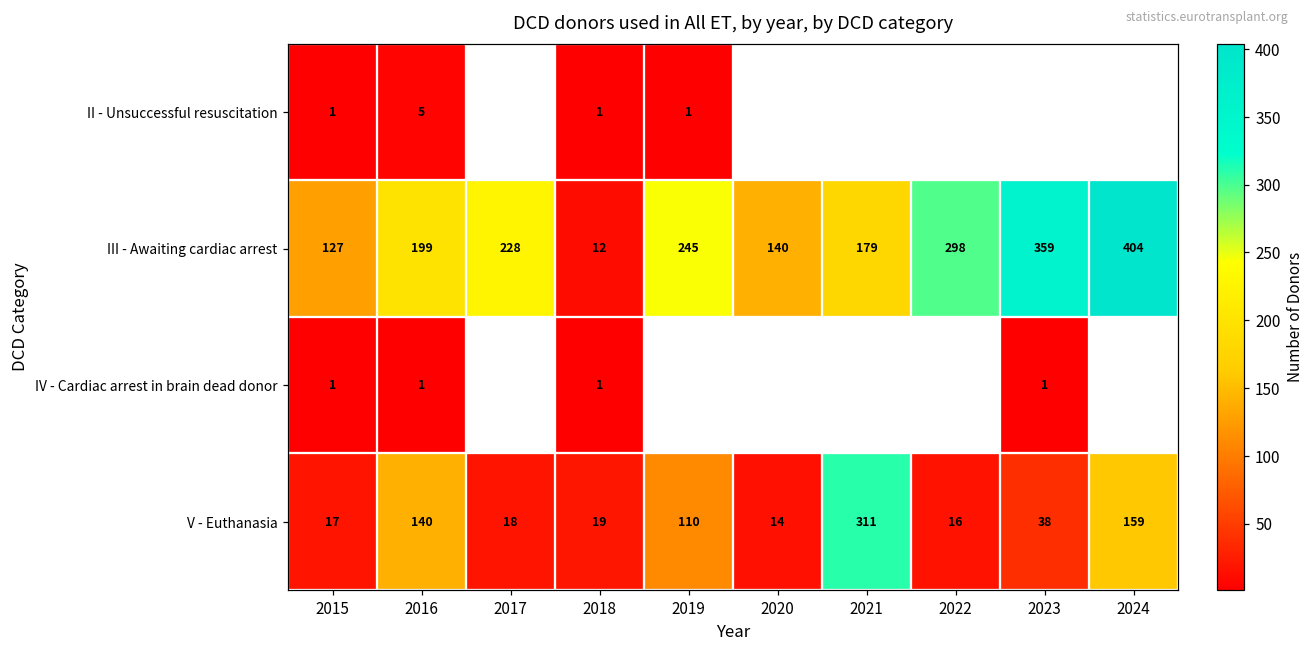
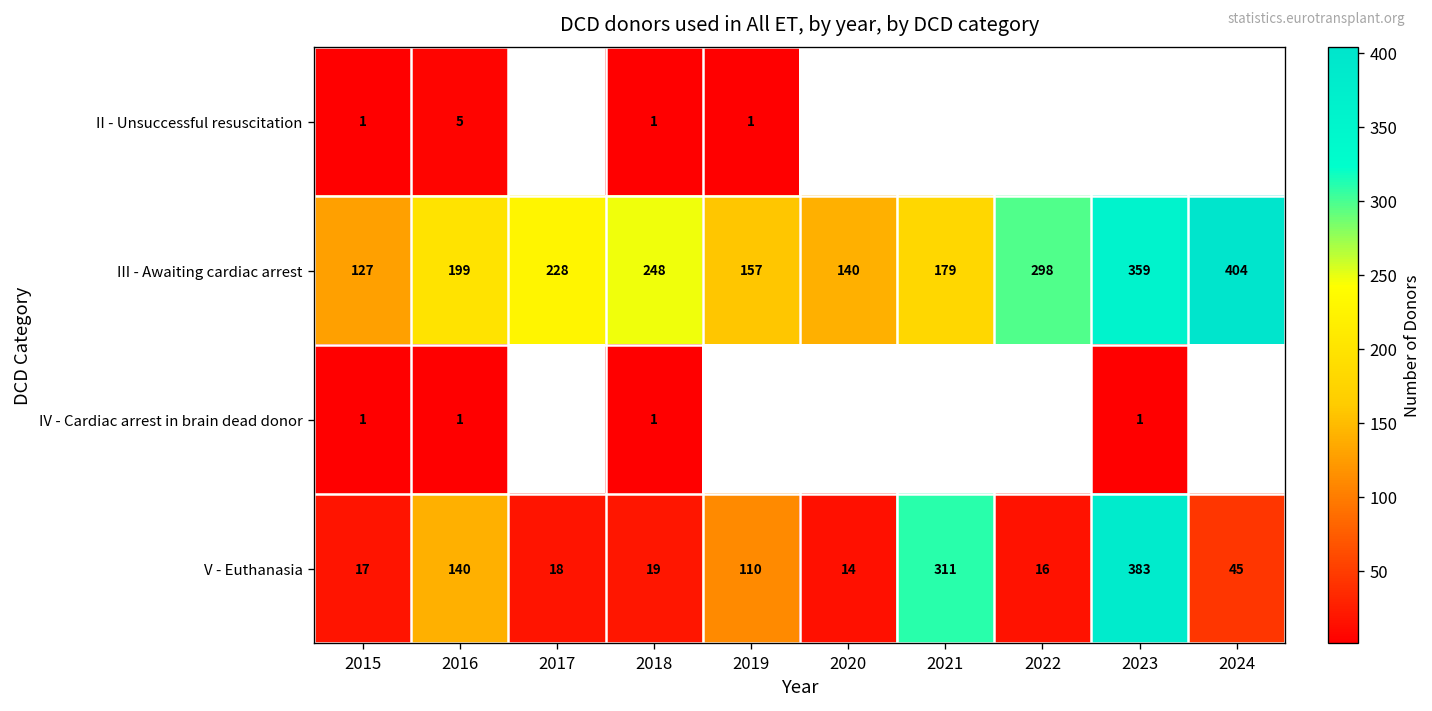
  {
    "II - Unsuccessful resuscitation": {
      "2015": 1,
      "2016": 5,
      "2018": 1,
      "2019": 1
    },
    "III - Awaiting cardiac arrest": {
      "2015": 127,
      "2016": 199,
      "2017": 228,
-     "2018": 12,
-     "2019": 245,
+     "2018": 248,
+     "2019": 157,
      "2020": 140,
      "2021": 179,
      "2022": 298,
      "2023": 359,
      "2024": 404
    },
    "IV - Cardiac arrest in brain dead donor": {
      "2015": 1,
      "2016": 1,
      "2018": 1,
      "2023": 1
    },
    "V - Euthanasia": {
      "2015": 17,
      "2016": 140,
      "2017": 18,
      "2018": 19,
      "2019": 110,
      "2020": 14,
      "2021": 311,
      "2022": 16,
-     "2023": 38,
-     "2024": 159
+     "2023": 383,
+     "2024": 45
    }
  }
